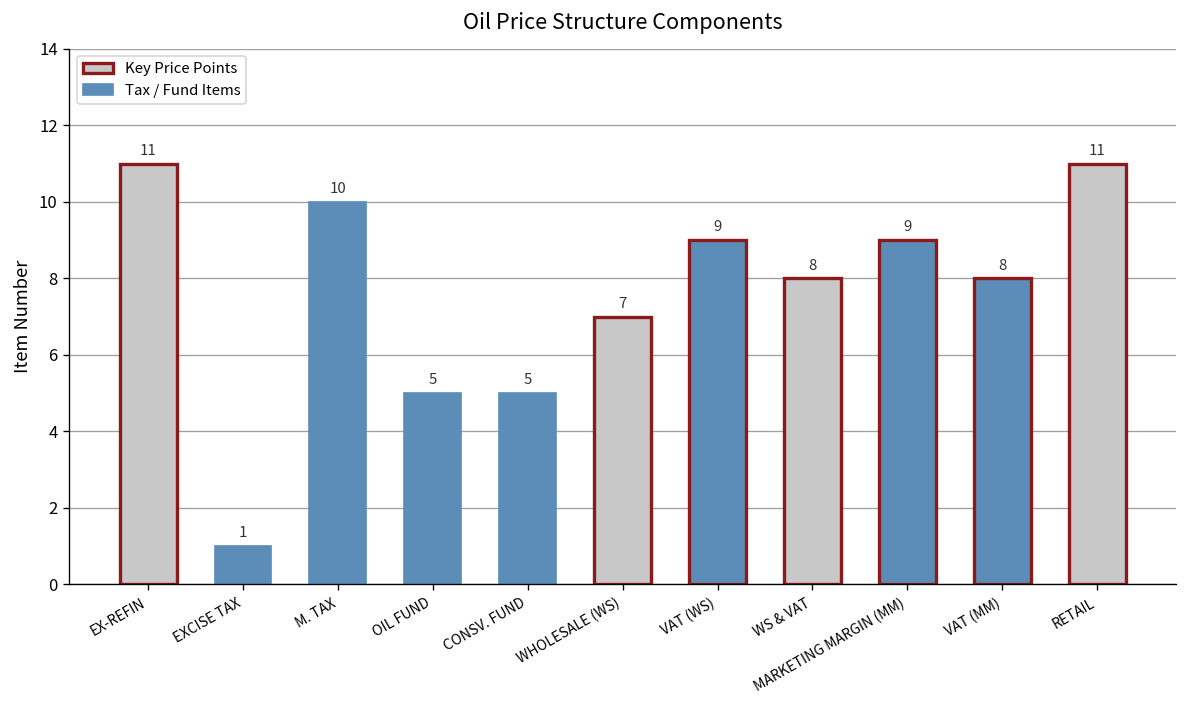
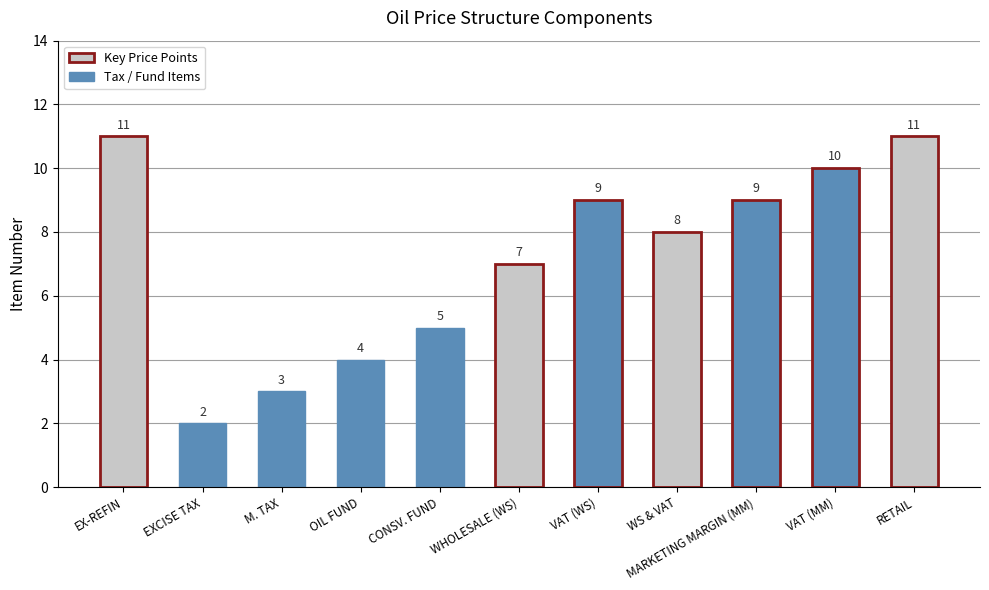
  {
    "EX-REFIN": 11,
-   "EXCISE TAX": 1,
-   "M. TAX": 10,
-   "OIL FUND": 5,
+   "EXCISE TAX": 2,
+   "M. TAX": 3,
+   "OIL FUND": 4,
    "CONSV. FUND": 5,
    "WHOLESALE (WS)": 7,
    "VAT (WS)": 9,
    "WS & VAT": 8,
    "MARKETING MARGIN (MM)": 9,
-   "VAT (MM)": 8,
+   "VAT (MM)": 10,
    "RETAIL": 11
  }
